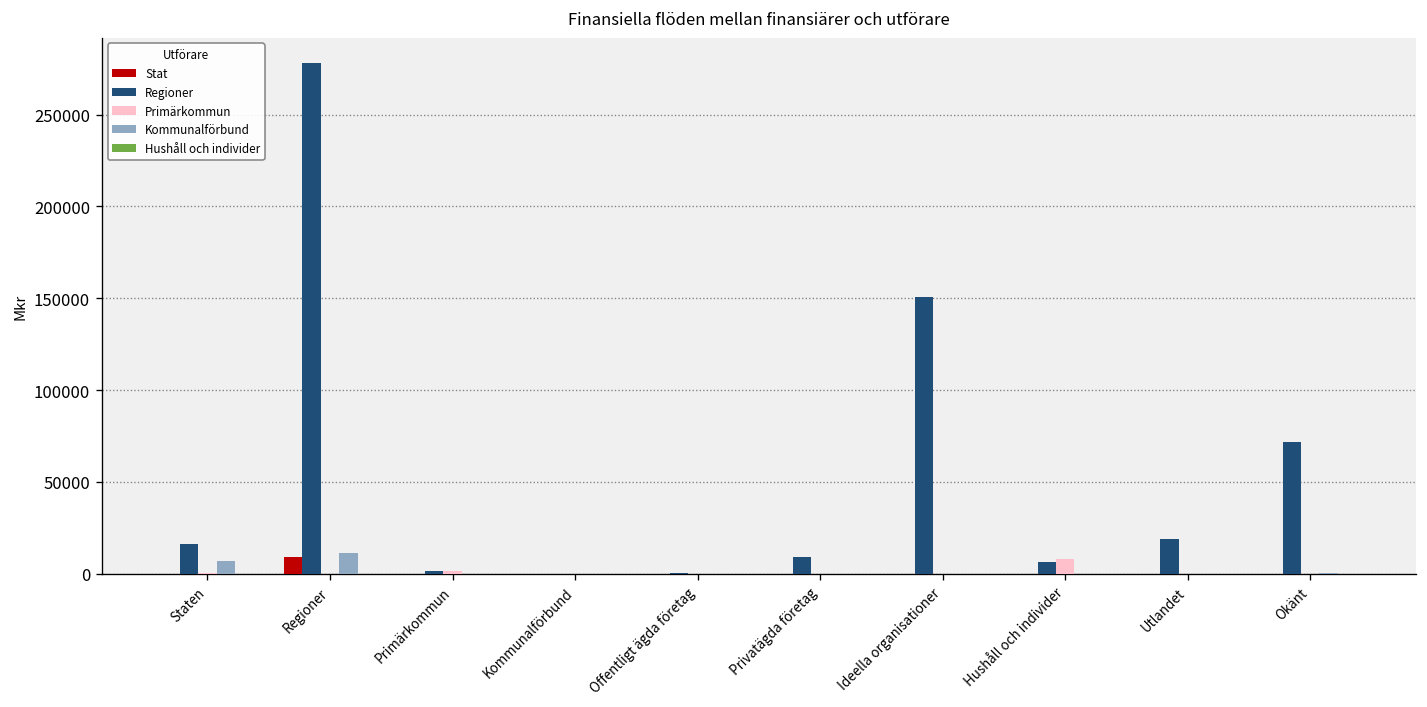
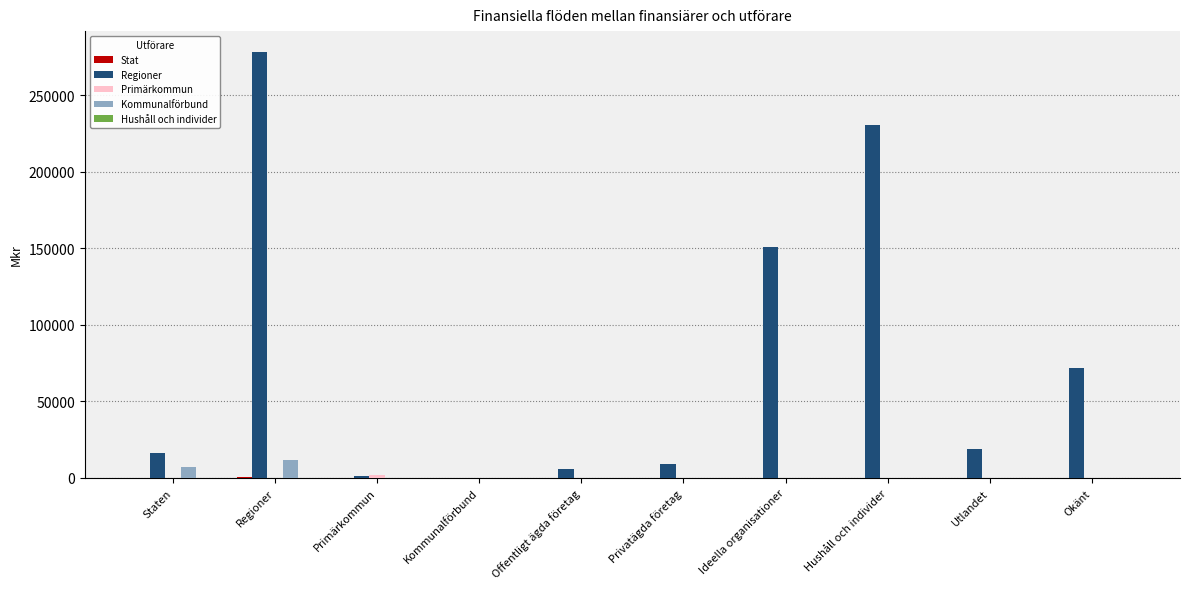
  {
    "Stat": {
      "Staten": 0,
-     "Regioner": 9000,
+     "Regioner": 0,
      "Primärkommun": 0,
      "Kommunalförbund": 0,
      "Offentligt ägda företag": 0,
      "Privatägda företag": 0,
      "Ideella organisationer": 0,
      "Hushåll och individer": 0,
      "Utlandet": 0,
      "Okänt": 0
    },
    "Regioner": {
      "Staten": 16000,
      "Regioner": 278000,
-     "Offentligt ägda företag": 0,
+     "Offentligt ägda företag": 6000,
      "Privatägda företag": 9000,
      "Ideella organisationer": 151000,
-     "Hushåll och individer": 7000,
+     "Hushåll och individer": 231000,
      "Utlandet": 19000,
      "Okänt": 72000
    },
    "Primärkommun": {
      "Kommunalförbund": 0,
      "Offentligt ägda företag": 0,
      "Privatägda företag": 0,
      "Ideella organisationer": 0,
-     "Hushåll och individer": 8000,
+     "Hushåll och individer": 0,
      "Utlandet": 0
    },
    "Kommunalförbund": {
      "Staten": 7000,
      "Regioner": 11000,
      "Kommunalförbund": 0,
      "Offentligt ägda företag": 0,
      "Privatägda företag": 0,
      "Ideella organisationer": 0,
      "Hushåll och individer": 0,
      "Utlandet": 0
    },
    "Hushåll och individer": {
      "Staten": 0,
      "Primärkommun": 0,
      "Kommunalförbund": 0,
      "Offentligt ägda företag": 0,
      "Privatägda företag": 0,
      "Ideella organisationer": 0,
      "Hushåll och individer": 0,
      "Utlandet": 0,
      "Okänt": 0
    }
  }
